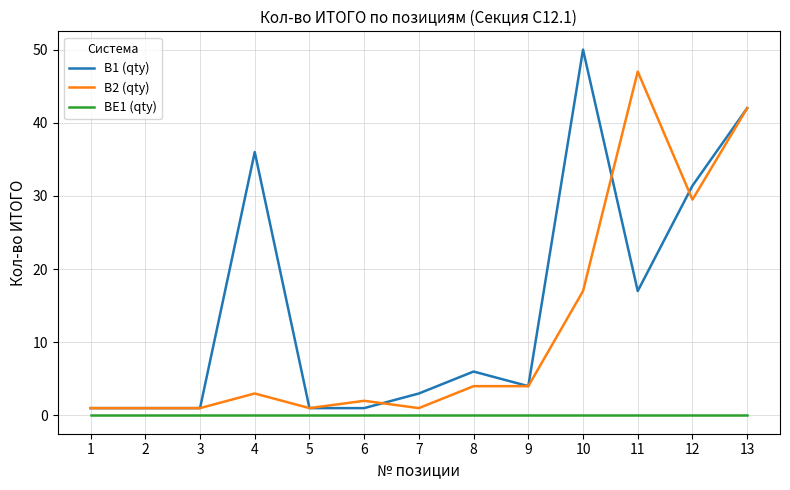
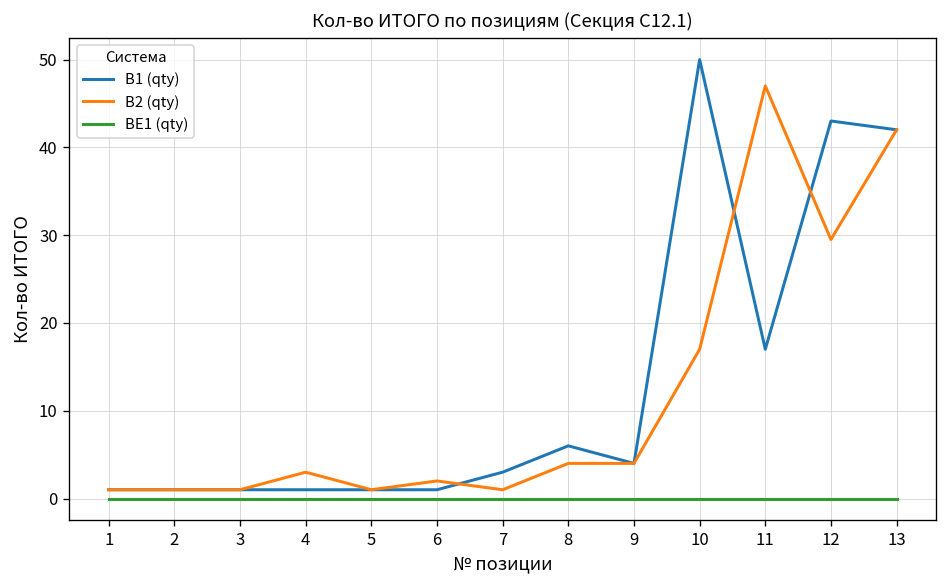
  {
    "В1 (qty)": {
-     "4": 36,
+     "4": 1,
      "6": 1,
      "7": 3,
      "8": 6,
      "10": 50,
      "11": 17,
-     "12": 31
+     "12": 43
    },
    "В2 (qty)": {
      "4": 3,
      "6": 2,
      "7": 1,
      "8": 4,
      "10": 17,
      "11": 47,
      "12": 30
    },
    "ВЕ1 (qty)": {
      "1": 0,
      "2": 0,
      "3": 0,
      "4": 0,
      "5": 0,
      "6": 0,
      "7": 0,
      "8": 0,
      "9": 0,
      "10": 0,
      "11": 0,
      "12": 0,
      "13": 0
    }
  }
